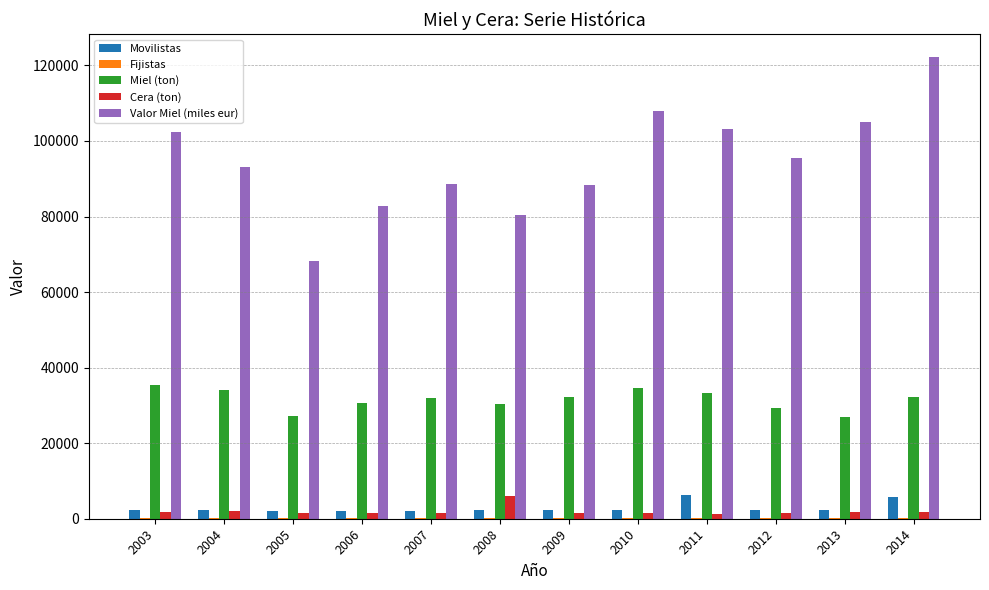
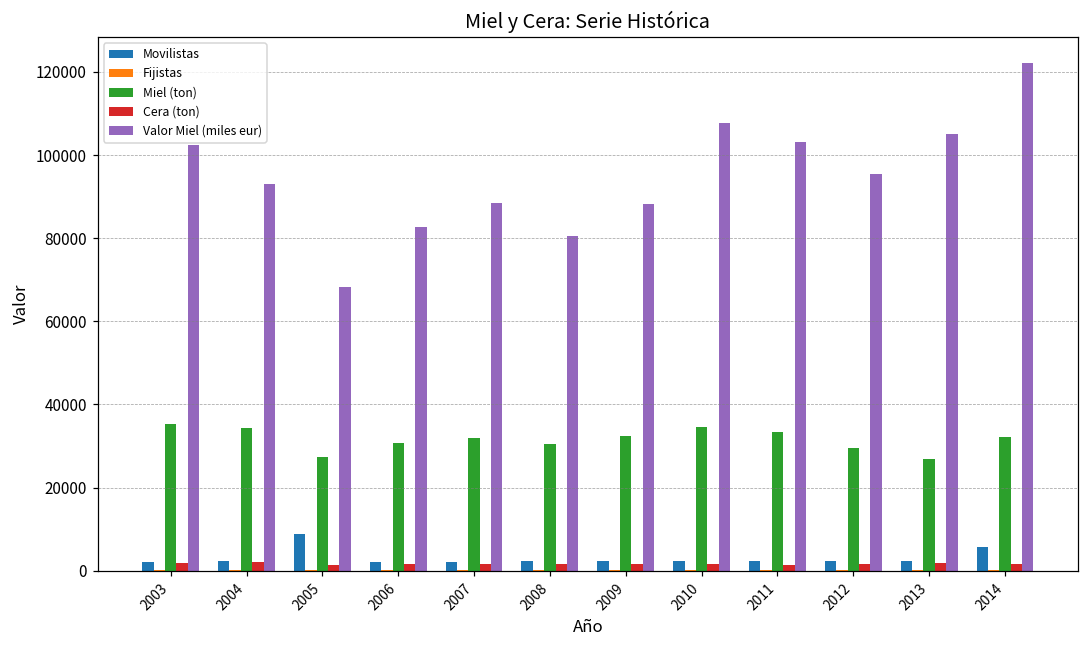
  {
    "Movilistas": {
      "2003": 2000,
      "2004": 2000,
-     "2005": 2000,
+     "2005": 9000,
      "2006": 2000,
      "2007": 2000,
      "2008": 2000,
      "2009": 2000,
      "2010": 2000,
-     "2011": 6000,
+     "2011": 2000,
      "2012": 2000,
      "2013": 2000,
      "2014": 6000
    },
    "Miel (ton)": {
      "2003": 35000,
      "2004": 34000,
      "2005": 27000,
      "2006": 31000,
      "2007": 32000,
      "2008": 30000,
      "2009": 32000,
      "2010": 35000,
      "2011": 33000,
      "2012": 29000,
      "2013": 27000,
      "2014": 32000
    },
    "Cera (ton)": {
      "2003": 2000,
      "2004": 2000,
      "2005": 1000,
      "2006": 2000,
      "2007": 2000,
-     "2008": 6000,
+     "2008": 2000,
      "2009": 2000,
      "2010": 2000,
      "2011": 1000,
      "2012": 2000,
      "2013": 2000,
      "2014": 2000
    },
    "Valor Miel (miles eur)": {
      "2003": 102000,
      "2004": 93000,
      "2005": 68000,
      "2006": 83000,
      "2007": 89000,
      "2008": 80000,
      "2009": 88000,
      "2010": 108000,
      "2011": 103000,
      "2012": 95000,
      "2013": 105000,
      "2014": 122000
    }
  }
